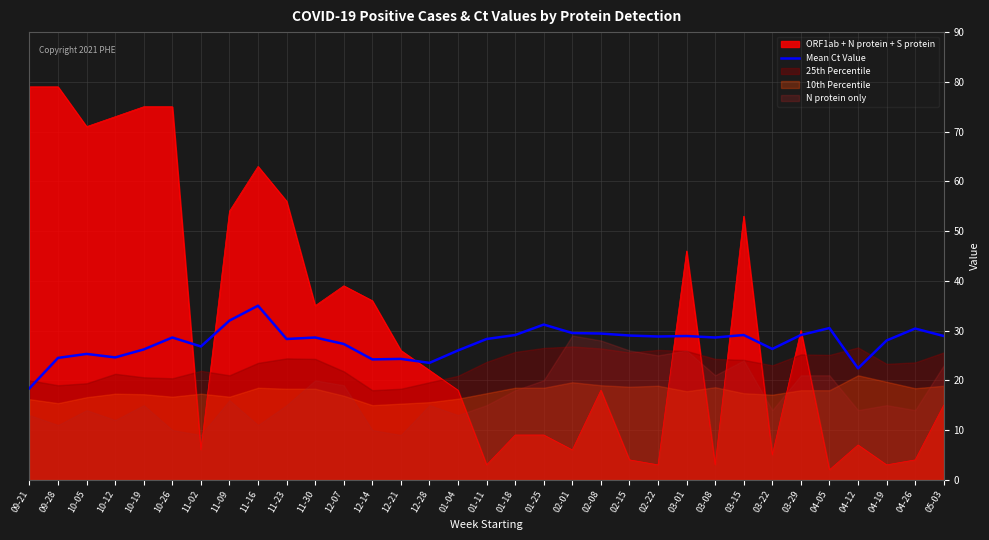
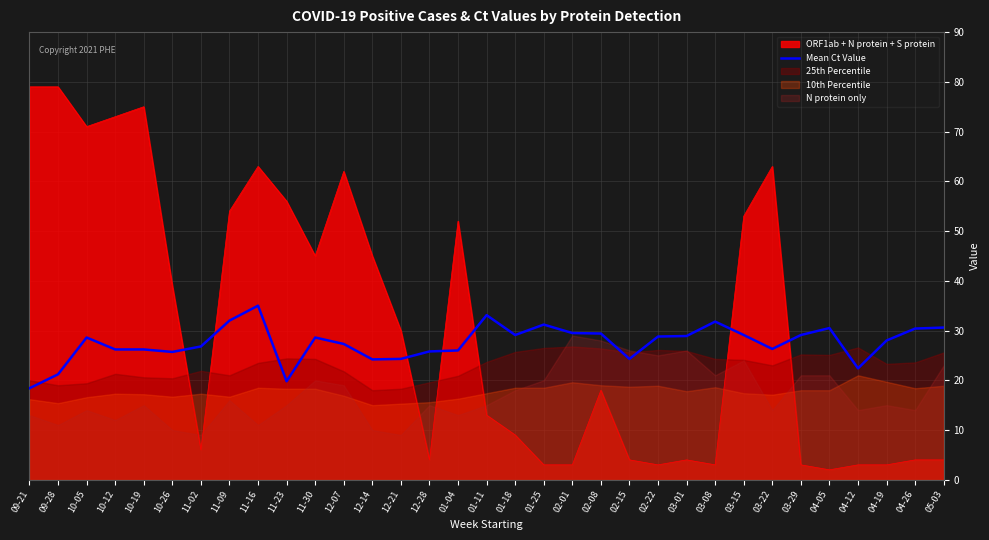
  {
    "ORF1ab + N protein + S protein": {
      "09-21": 79,
      "09-28": 79,
      "10-05": 71,
      "10-12": 73,
      "10-19": 75,
-     "10-26": 75,
+     "10-26": 39,
      "11-02": 6,
      "11-09": 54,
      "11-16": 63,
      "11-23": 56,
-     "11-30": 35,
-     "12-07": 39,
-     "12-14": 36,
-     "12-21": 26,
-     "12-28": 22,
-     "01-04": 18,
-     "01-11": 3,
+     "11-30": 45,
+     "12-07": 62,
+     "12-14": 45,
+     "12-21": 30,
+     "12-28": 4,
+     "01-04": 52,
+     "01-11": 13,
      "01-18": 9,
-     "01-25": 9,
-     "02-01": 6,
+     "01-25": 3,
+     "02-01": 3,
      "02-08": 18,
      "02-15": 4,
      "02-22": 3,
-     "03-01": 46,
+     "03-01": 4,
      "03-08": 3,
      "03-15": 53,
-     "03-22": 5,
-     "03-29": 30,
+     "03-22": 63,
+     "03-29": 3,
      "04-05": 2,
-     "04-12": 7,
+     "04-12": 3,
      "04-19": 3,
      "04-26": 4,
-     "05-03": 15
+     "05-03": 4
    },
    "Mean Ct Value": {
      "09-21": 18,
-     "09-28": 25,
-     "10-05": 25,
-     "10-12": 25,
+     "09-28": 21,
+     "10-05": 29,
+     "10-12": 26,
      "10-19": 26,
-     "10-26": 29,
+     "10-26": 26,
      "11-02": 27,
      "11-09": 32,
      "11-16": 35,
-     "11-23": 28,
+     "11-23": 20,
      "11-30": 29,
      "12-07": 27,
      "12-14": 24,
      "12-21": 24,
-     "12-28": 24,
+     "12-28": 26,
      "01-04": 26,
-     "01-11": 28,
+     "01-11": 33,
      "01-18": 29,
      "01-25": 31,
      "02-08": 29,
-     "02-15": 29,
+     "02-15": 24,
      "02-22": 29,
      "03-01": 29,
-     "03-08": 29,
+     "03-08": 32,
      "03-15": 29,
      "03-22": 26,
      "03-29": 29,
      "04-05": 31,
      "04-12": 22,
      "04-19": 28,
      "04-26": 30,
-     "05-03": 29
+     "05-03": 31
    }
  }
